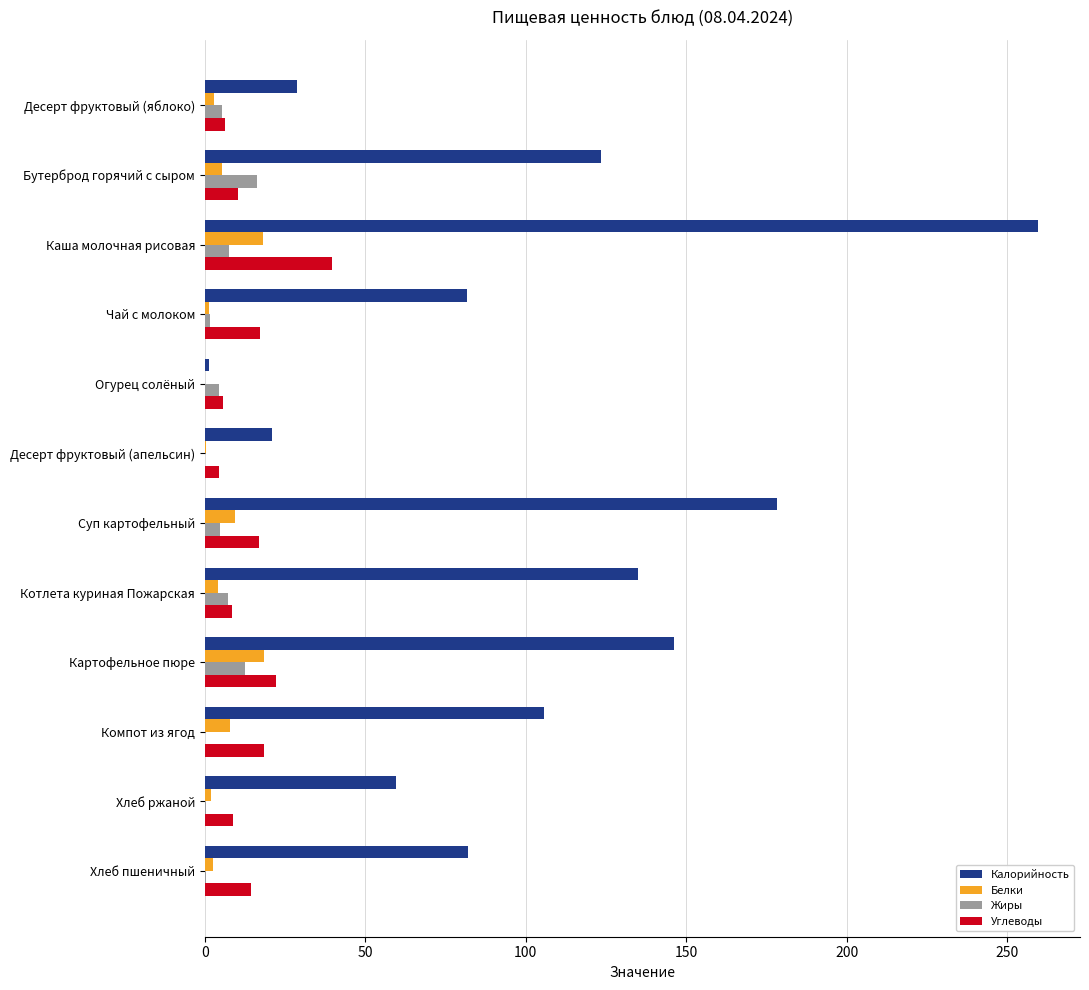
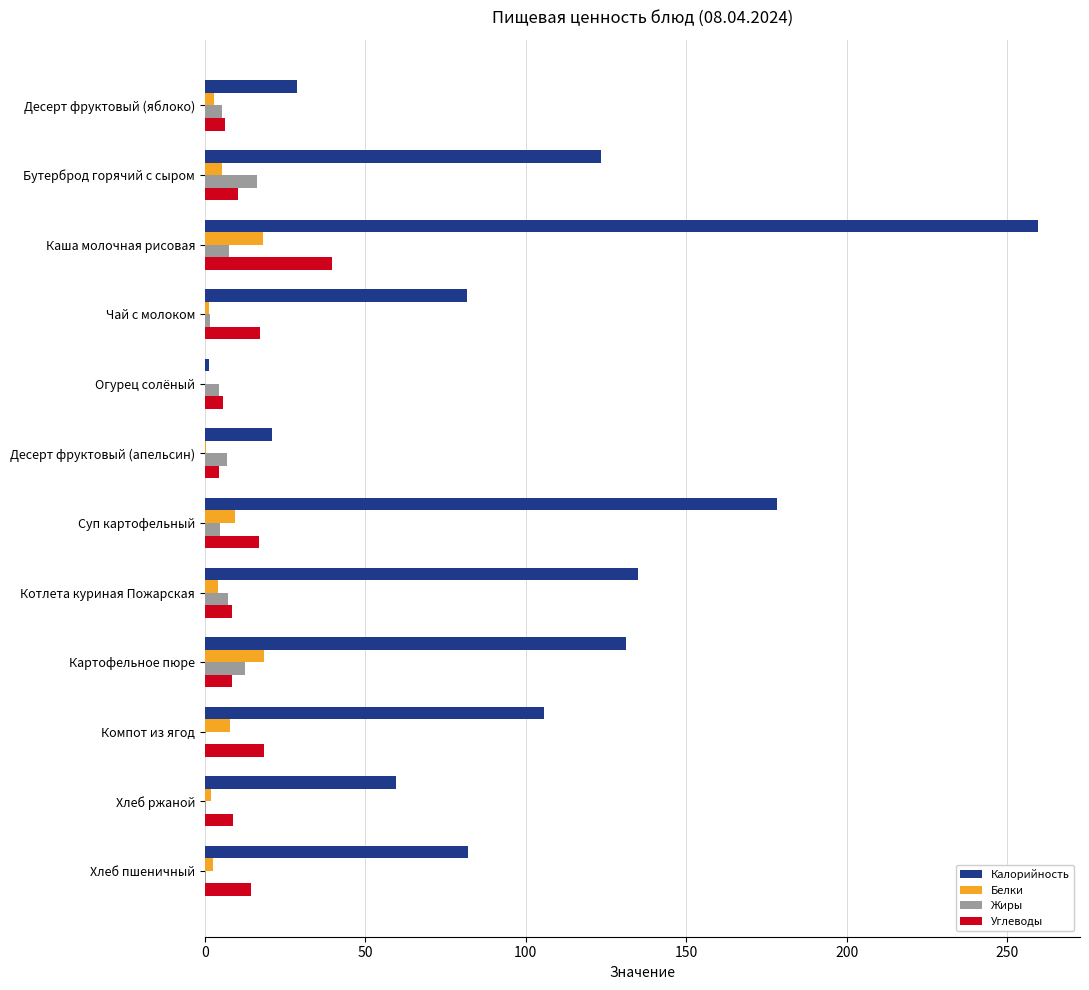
  {
    "Калорийность": {
      "Десерт фруктовый (яблоко)": 29,
      "Бутерброд горячий с сыром": 124,
      "Каша молочная рисовая": 260,
      "Чай с молоком": 82,
      "Огурец солёный": 1,
      "Десерт фруктовый (апельсин)": 21,
      "Суп картофельный": 178,
      "Котлета куриная Пожарская": 135,
-     "Картофельное пюре": 146,
+     "Картофельное пюре": 131,
      "Компот из ягод": 106,
      "Хлеб ржаной": 59,
      "Хлеб пшеничный": 82
    },
    "Белки": {
      "Десерт фруктовый (яблоко)": 3,
      "Бутерброд горячий с сыром": 5,
      "Каша молочная рисовая": 18,
      "Чай с молоком": 1,
      "Суп картофельный": 9,
      "Котлета куриная Пожарская": 4,
      "Картофельное пюре": 18,
      "Компот из ягод": 8,
      "Хлеб ржаной": 2,
      "Хлеб пшеничный": 3
    },
    "Жиры": {
      "Десерт фруктовый (яблоко)": 5,
      "Бутерброд горячий с сыром": 16,
      "Каша молочная рисовая": 8,
      "Чай с молоком": 2,
      "Огурец солёный": 4,
-     "Десерт фруктовый (апельсин)": 0,
+     "Десерт фруктовый (апельсин)": 7,
      "Суп картофельный": 5,
      "Котлета куриная Пожарская": 7,
      "Картофельное пюре": 12
    },
    "Углеводы": {
      "Десерт фруктовый (яблоко)": 6,
      "Бутерброд горячий с сыром": 10,
      "Каша молочная рисовая": 40,
      "Чай с молоком": 17,
      "Огурец солёный": 6,
      "Десерт фруктовый (апельсин)": 4,
      "Суп картофельный": 17,
      "Котлета куриная Пожарская": 9,
-     "Картофельное пюре": 22,
+     "Картофельное пюре": 8,
      "Компот из ягод": 18,
      "Хлеб ржаной": 9,
      "Хлеб пшеничный": 14
    }
  }
